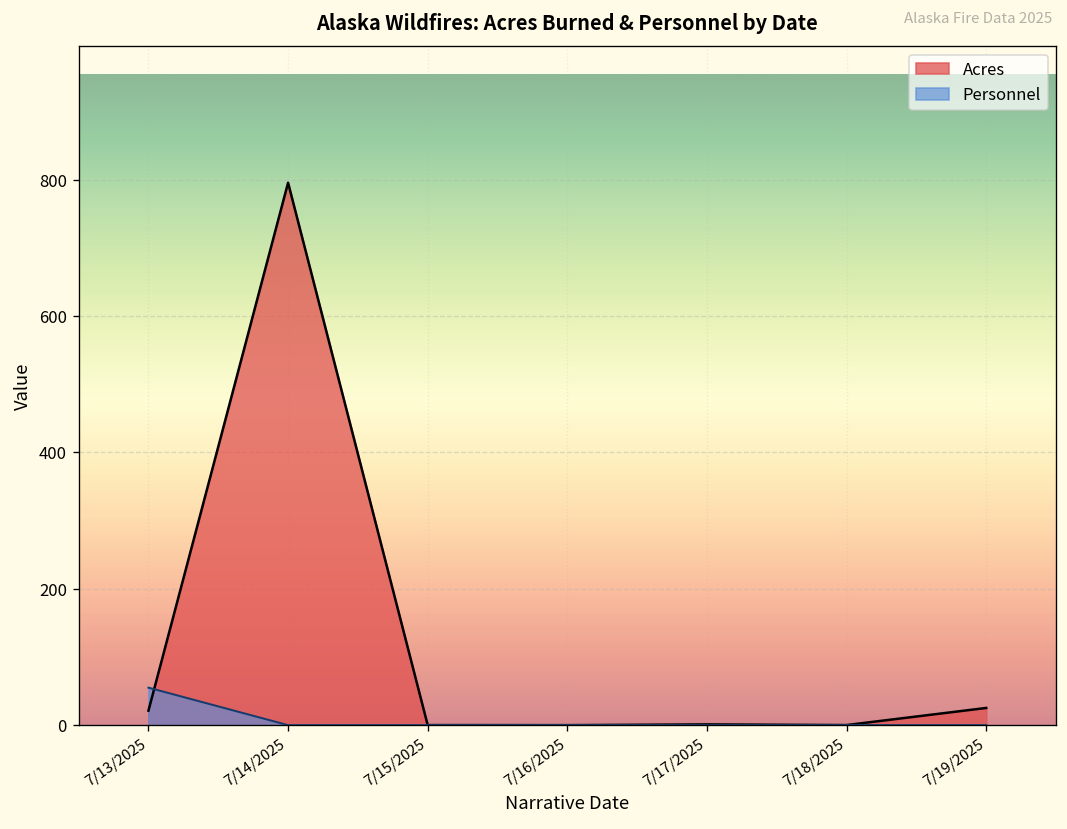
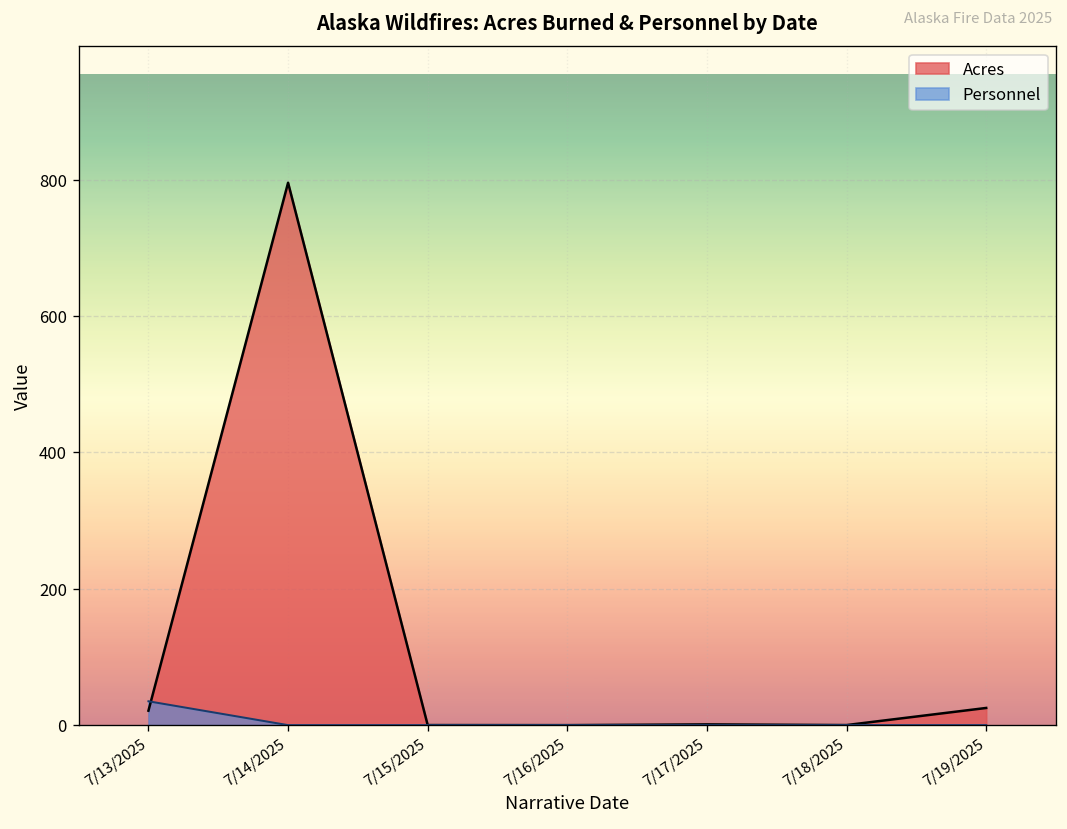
  {
    "Acres": {
      "7/13/2025": 20,
      "7/14/2025": 800,
      "7/19/2025": 30
    },
    "Personnel": {
-     "7/13/2025": 60,
+     "7/13/2025": 40,
      "7/14/2025": 0,
      "7/19/2025": 0
    }
  }
